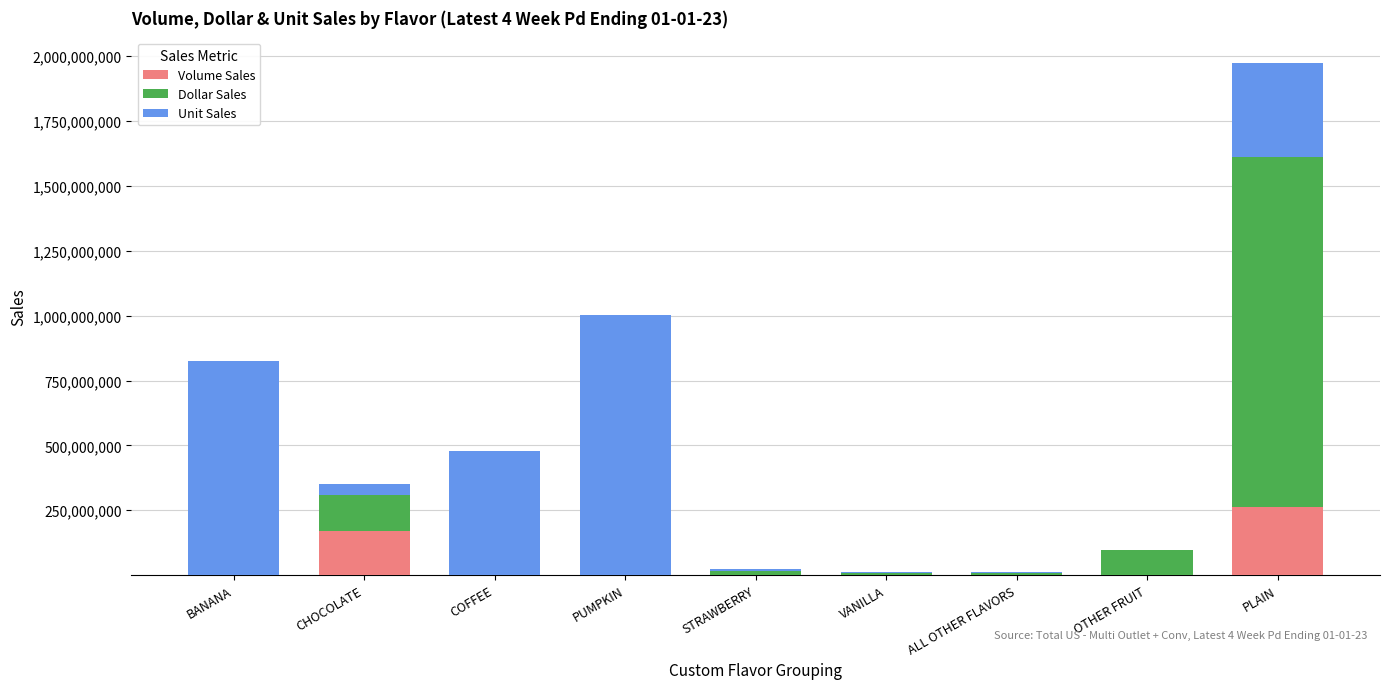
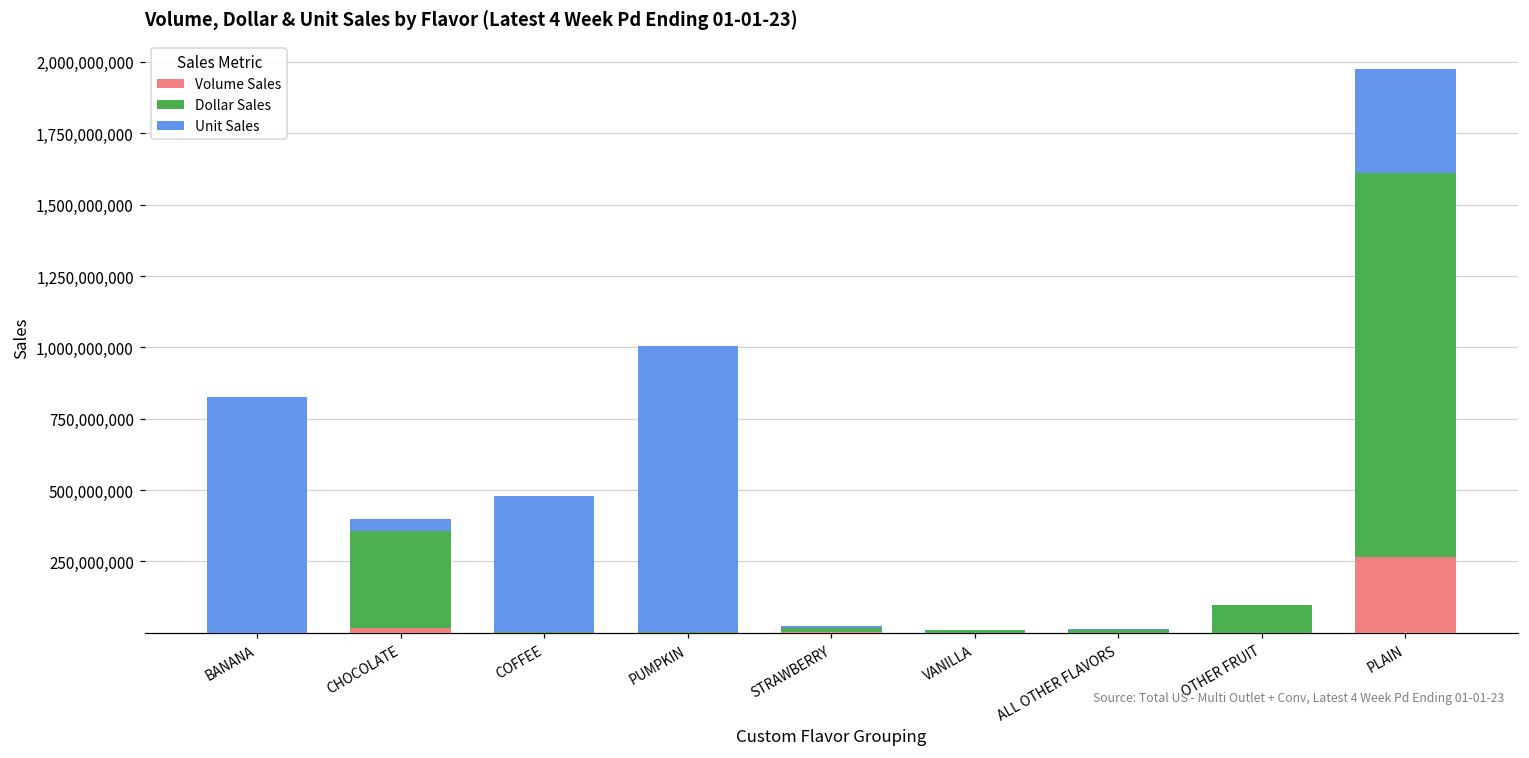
  {
    "Volume Sales": {
-     "CHOCOLATE": "170,000,000",
+     "CHOCOLATE": "10,000,000",
      "PLAIN": "260,000,000"
    },
    "Dollar Sales": {
-     "CHOCOLATE": "140,000,000",
+     "CHOCOLATE": "340,000,000",
      "STRAWBERRY": "20,000,000",
      "OTHER FRUIT": "100,000,000",
      "PLAIN": "1,350,000,000"
    },
    "Unit Sales": {
      "BANANA": "830,000,000",
      "CHOCOLATE": "40,000,000",
      "COFFEE": "480,000,000",
      "PUMPKIN": "1,000,000,000",
      "PLAIN": "360,000,000"
    }
  }
